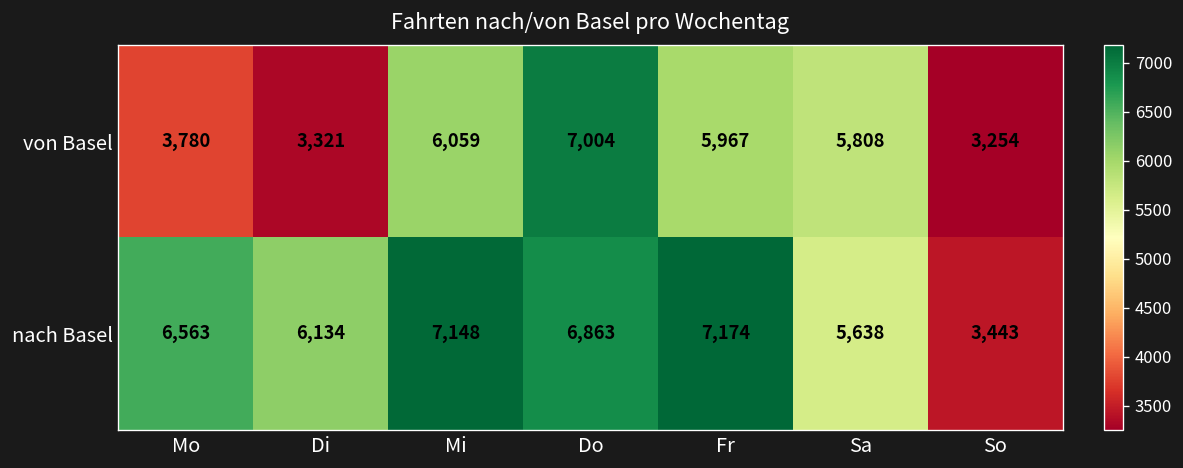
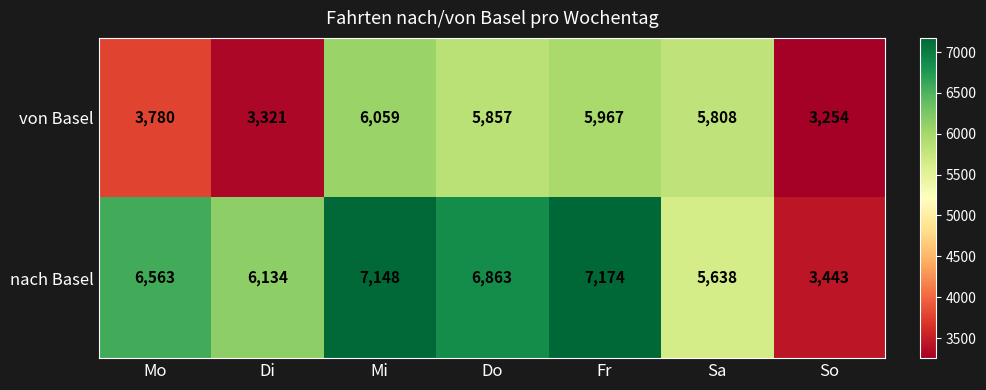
  {
    "von Basel": {
      "Mo": "3,780",
      "Di": "3,321",
      "Mi": "6,059",
-     "Do": "7,004",
+     "Do": "5,857",
      "Fr": "5,967",
      "Sa": "5,808",
      "So": "3,254"
    },
    "nach Basel": {
      "Mo": "6,563",
      "Di": "6,134",
      "Mi": "7,148",
      "Do": "6,863",
      "Fr": "7,174",
      "Sa": "5,638",
      "So": "3,443"
    }
  }
